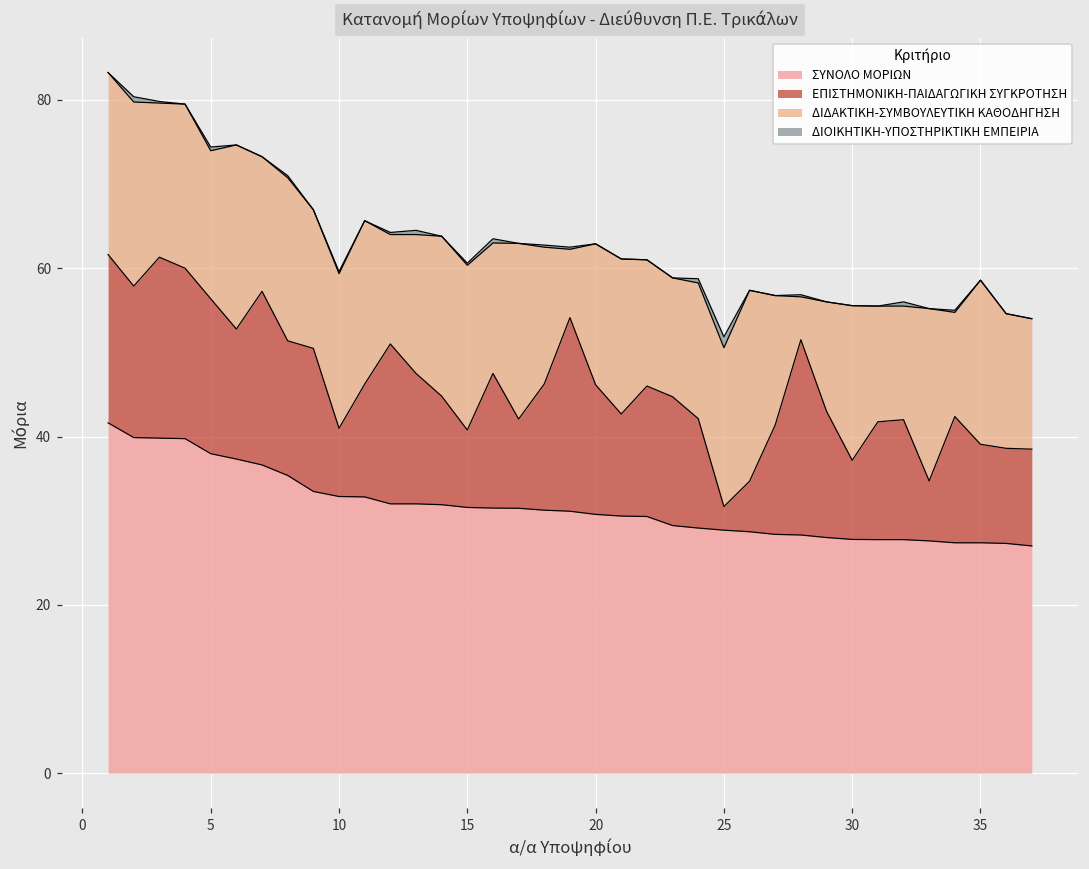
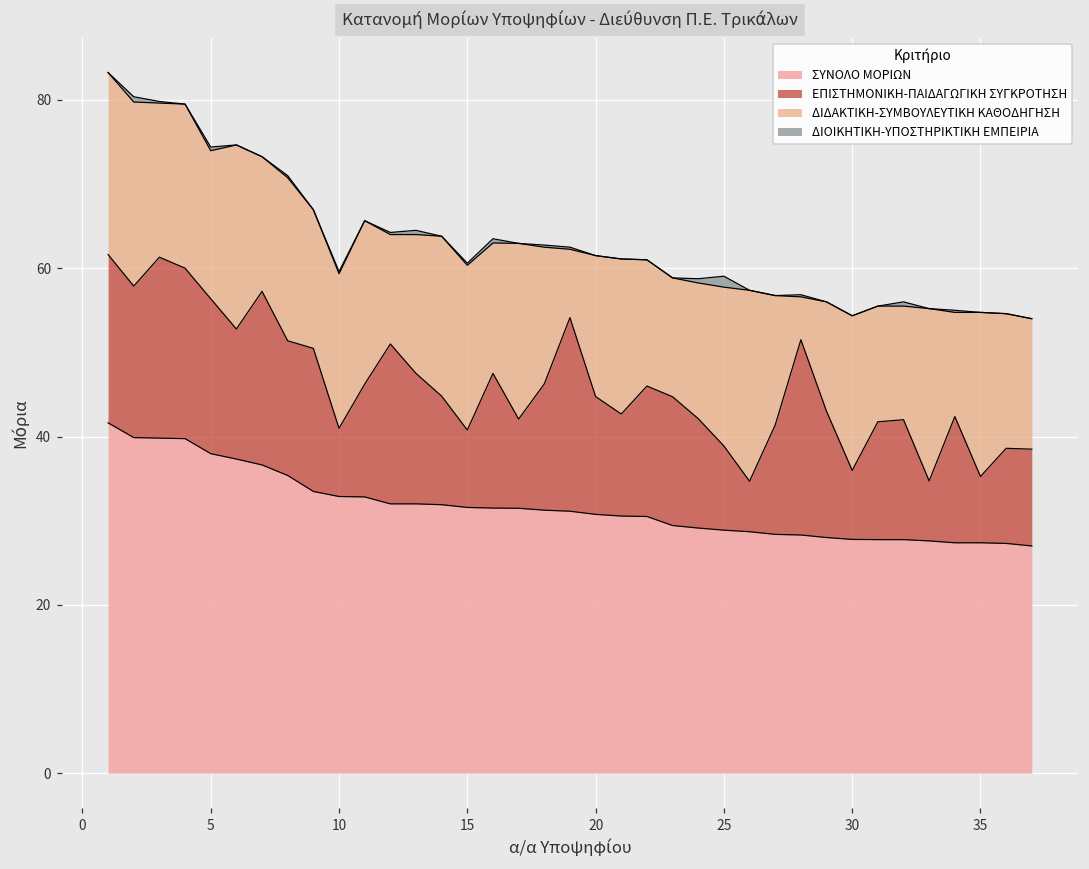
  {
    "ΕΠΙΣΤΗΜΟΝΙΚΗ-ΠΑΙΔΑΓΩΓΙΚΗ ΣΥΓΚΡΟΤΗΣΗ": {
      "5": 18,
      "10": 8,
      "15": 9,
-     "20": 15,
-     "25": 3,
-     "30": 9,
-     "35": 12
+     "20": 14,
+     "25": 10,
+     "30": 8,
+     "35": 8
    },
    "ΔΙΟΙΚΗΤΙΚΗ-ΥΠΟΣΤΗΡΙΚΤΙΚΗ ΕΜΠΕΙΡΙΑ": {
      "5": 0,
      "25": 1
    }
  }
